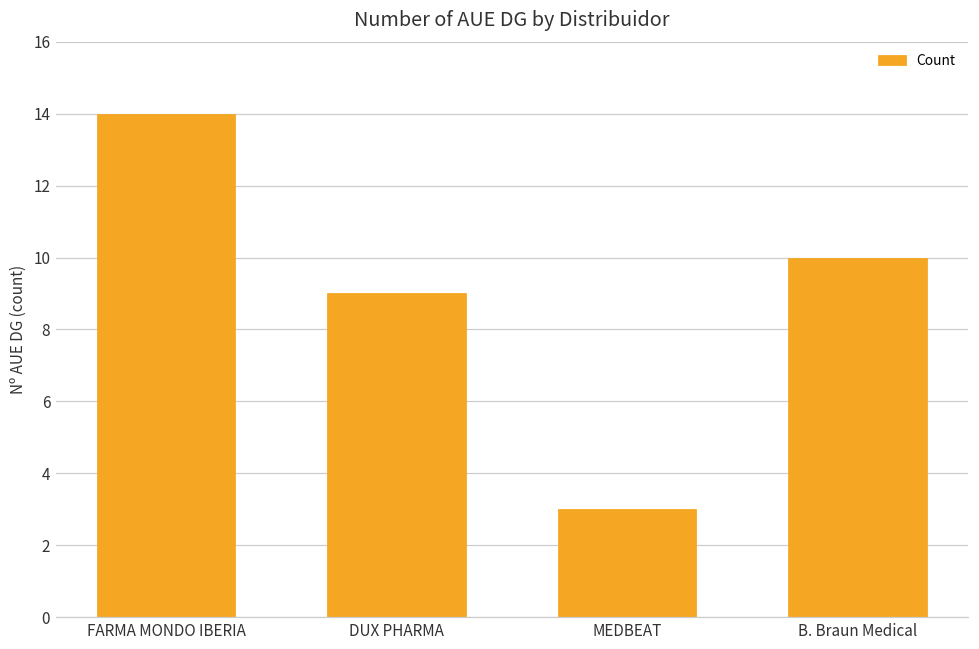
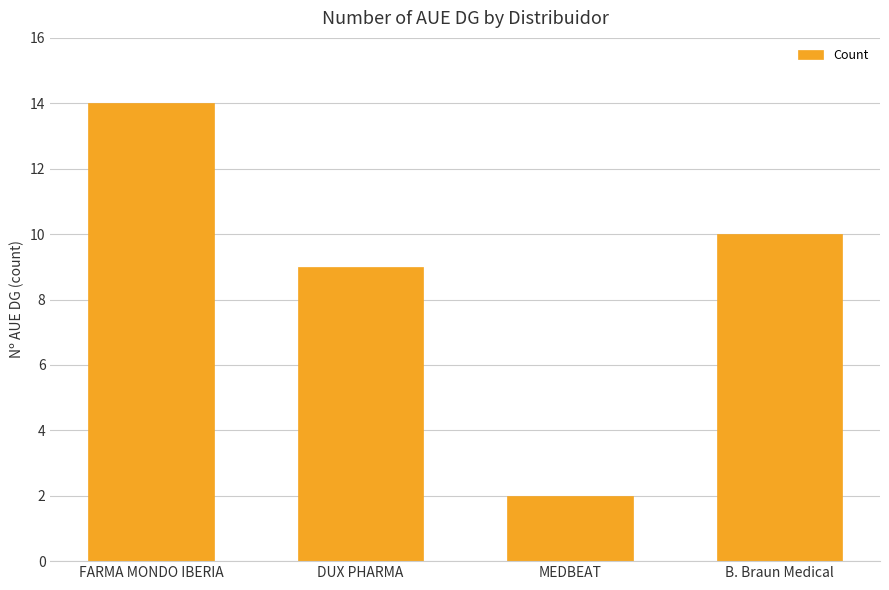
  {
    "FARMA MONDO IBERIA": 14,
    "DUX PHARMA": 9,
-   "MEDBEAT": 3,
+   "MEDBEAT": 2,
    "B. Braun Medical": 10
  }
